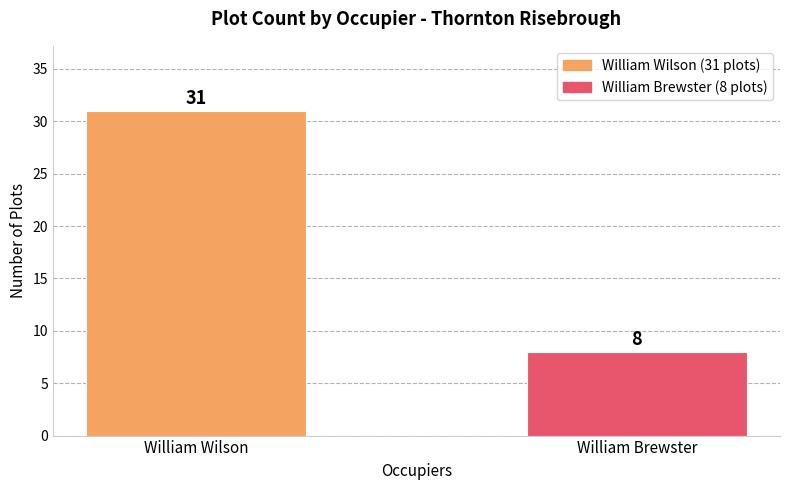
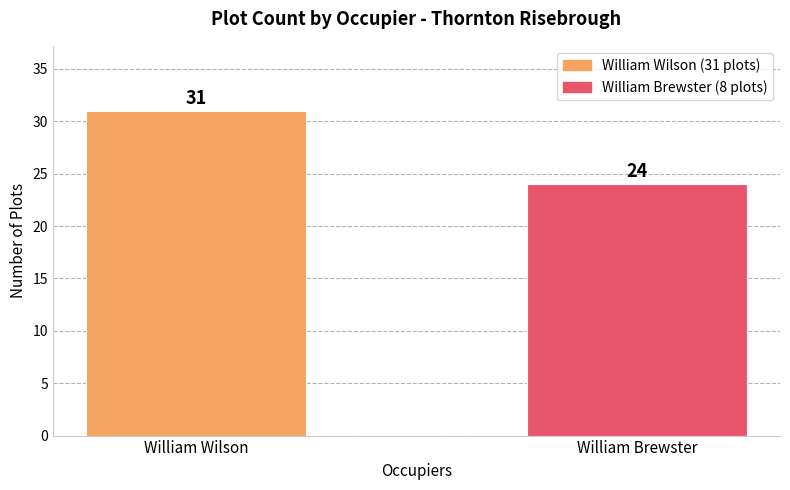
  {
    "William Wilson": 31,
-   "William Brewster": 8
+   "William Brewster": 24
  }
